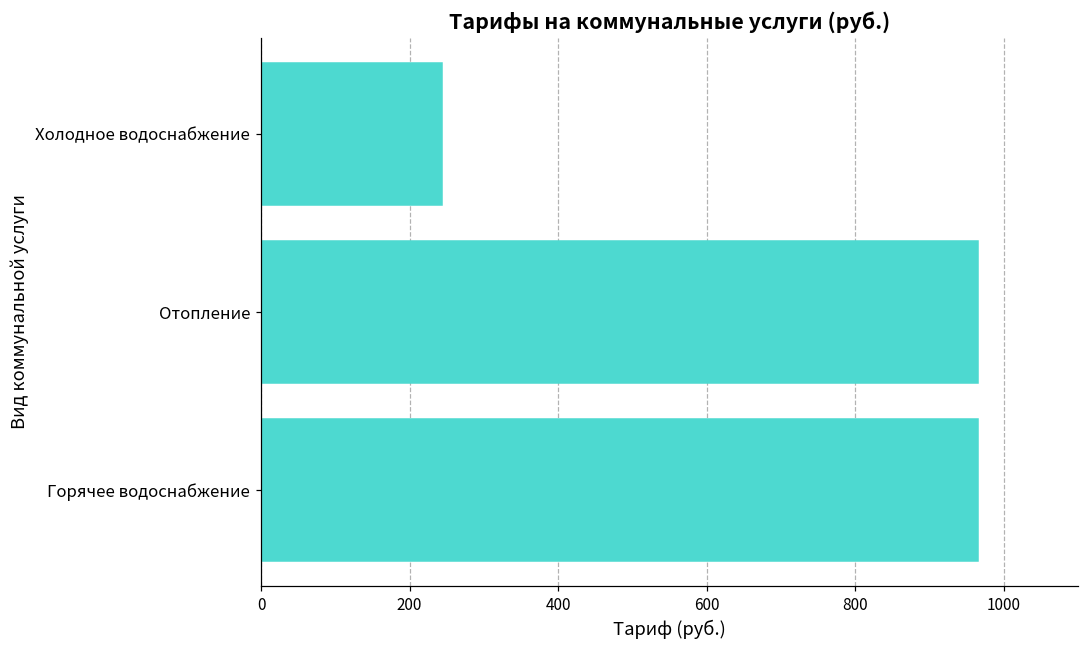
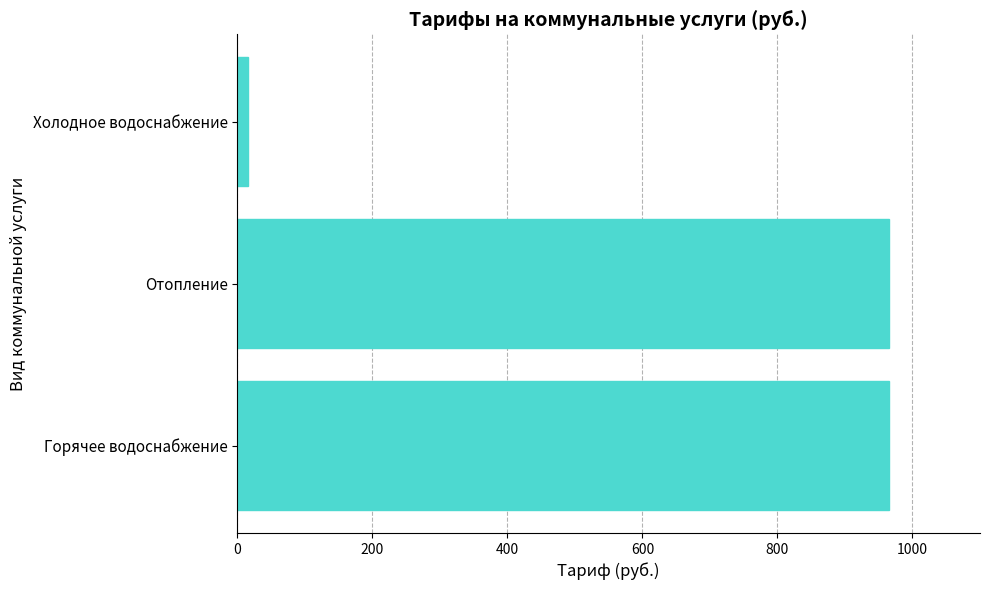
  {
-   "Холодное водоснабжение": 240,
+   "Холодное водоснабжение": 20,
    "Отопление": 970,
    "Горячее водоснабжение": 970
  }
